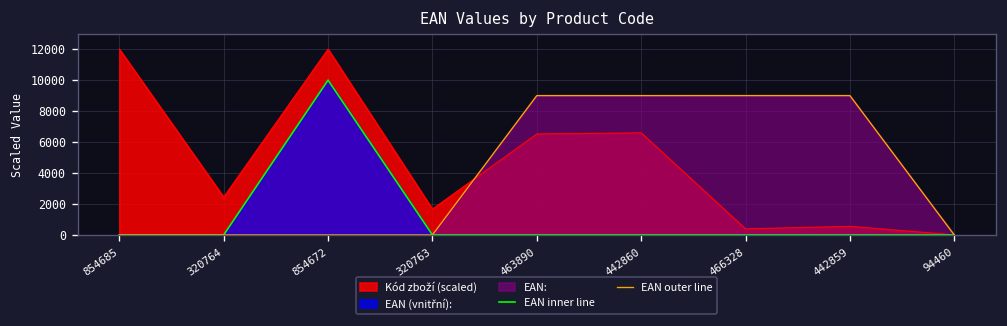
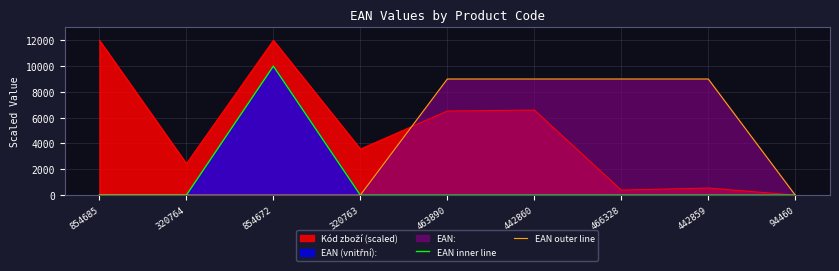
  {
    "Kód zboží (scaled)": {
      "854685": 12000,
      "320764": 2400,
      "854672": 12000,
-     "320763": 1700,
+     "320763": 3600,
      "463890": 6500,
      "442860": 6600,
      "466328": 400,
      "442859": 600
    },
    "EAN (vnitřní):": {
      "854672": 10000,
      "463890": 0,
      "442860": 0,
      "466328": 0,
      "442859": 0
    },
    "EAN:": {
      "854672": 0,
      "463890": 9000,
      "442860": 9000,
      "466328": 9000,
      "442859": 9000
    }
  }
